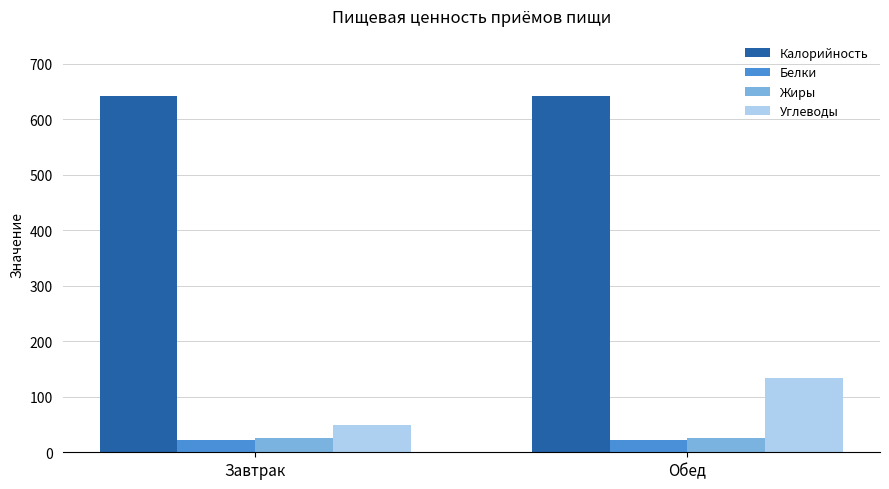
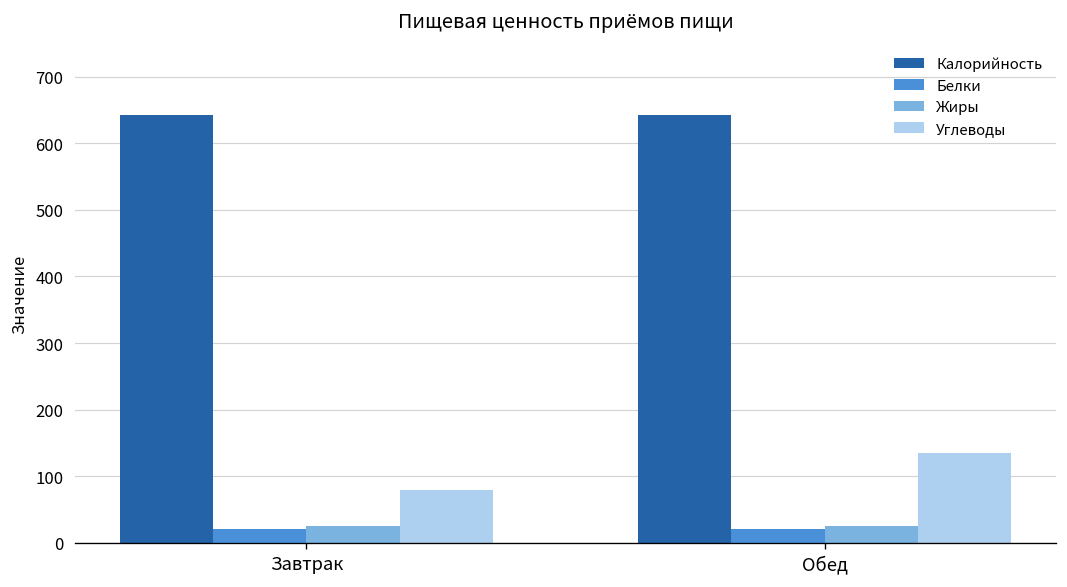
  {
    "Калорийность": {
      "Завтрак": 640,
      "Обед": 640
    },
    "Углеводы": {
-     "Завтрак": 50,
+     "Завтрак": 80,
      "Обед": 130
    }
  }
